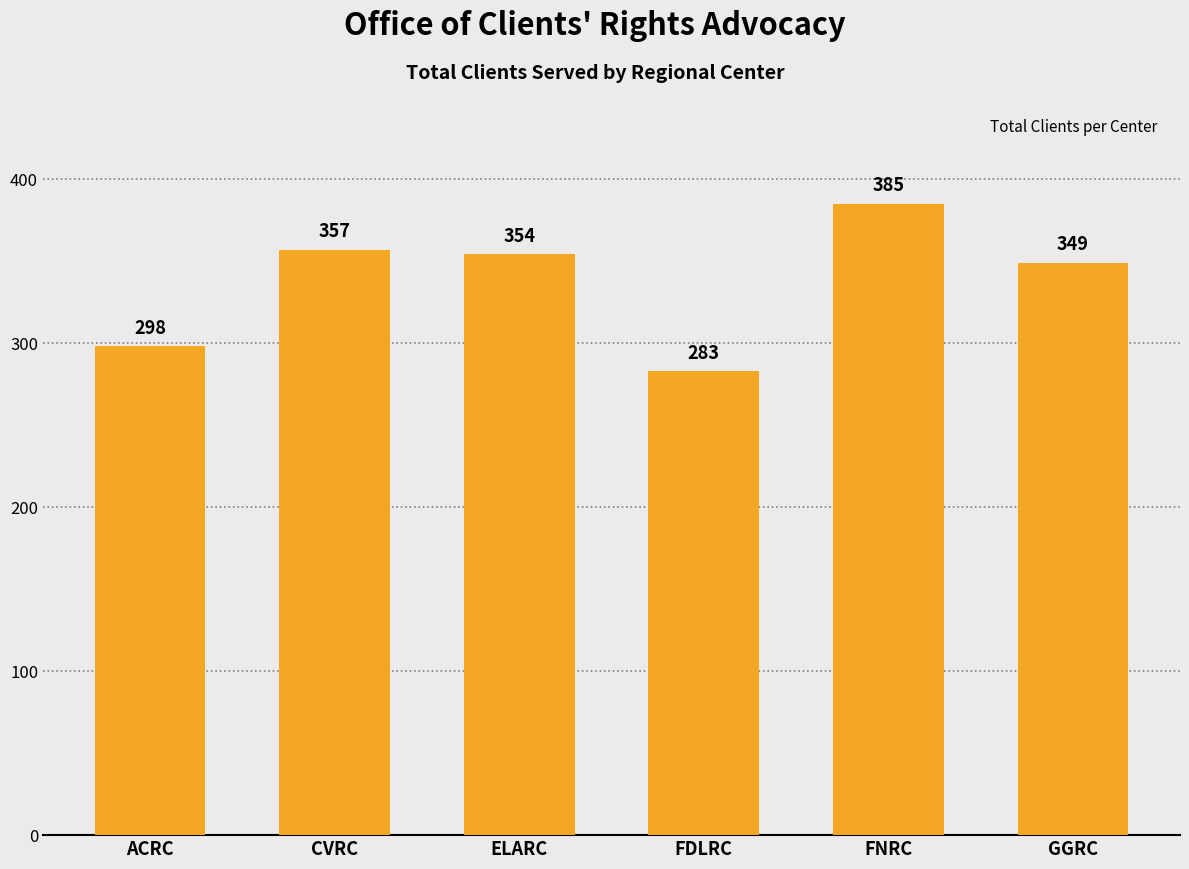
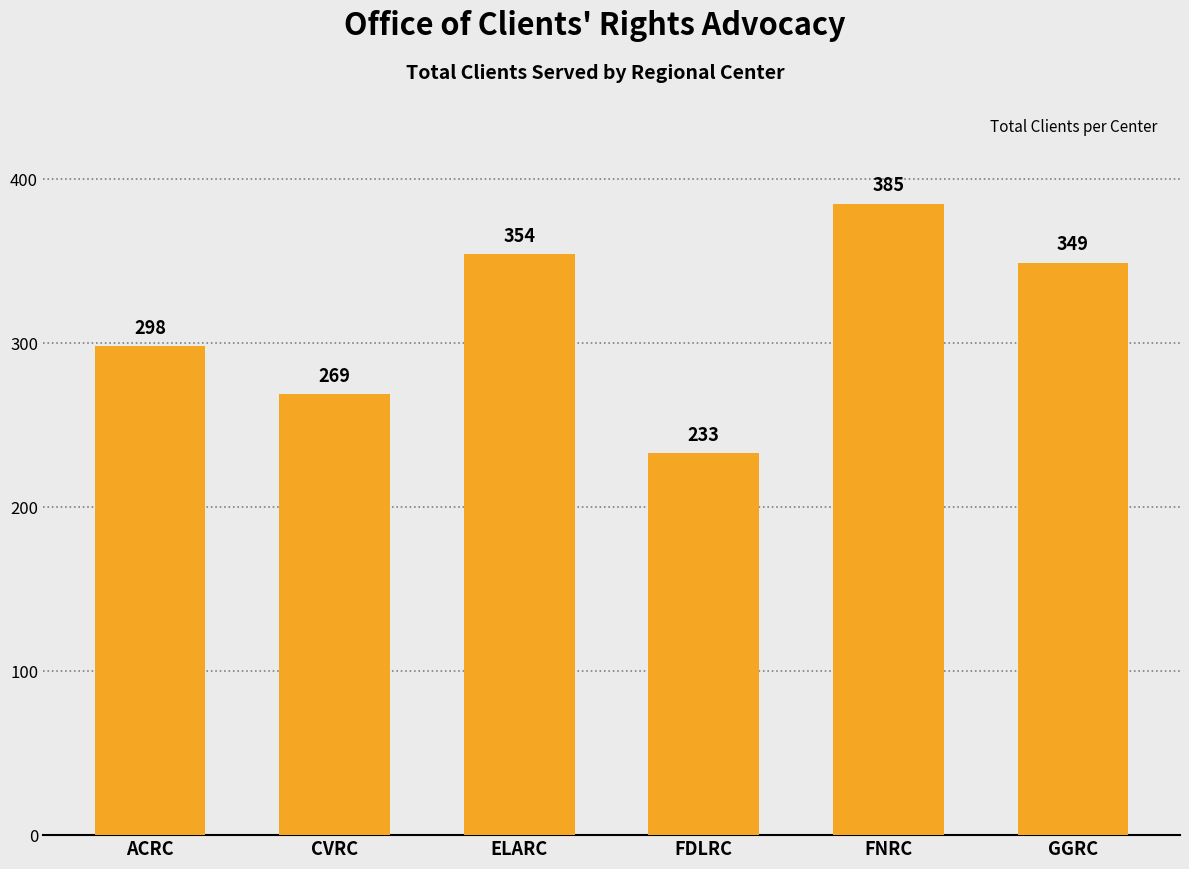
  {
    "ACRC": 298,
-   "CVRC": 357,
+   "CVRC": 269,
    "ELARC": 354,
-   "FDLRC": 283,
+   "FDLRC": 233,
    "FNRC": 385,
    "GGRC": 349
  }
